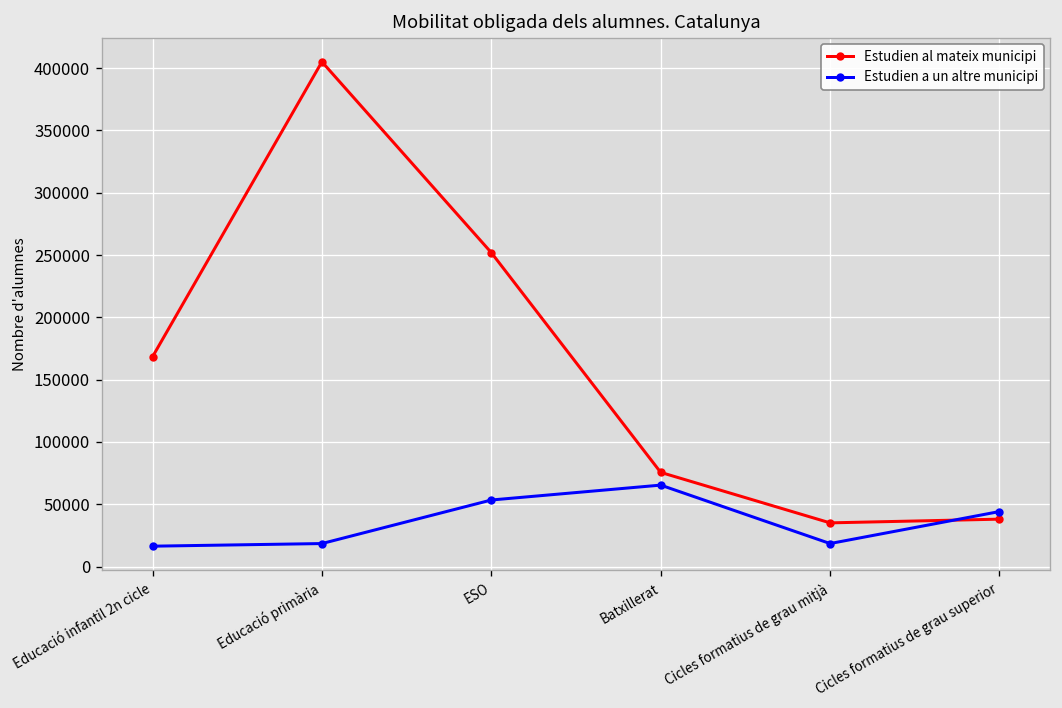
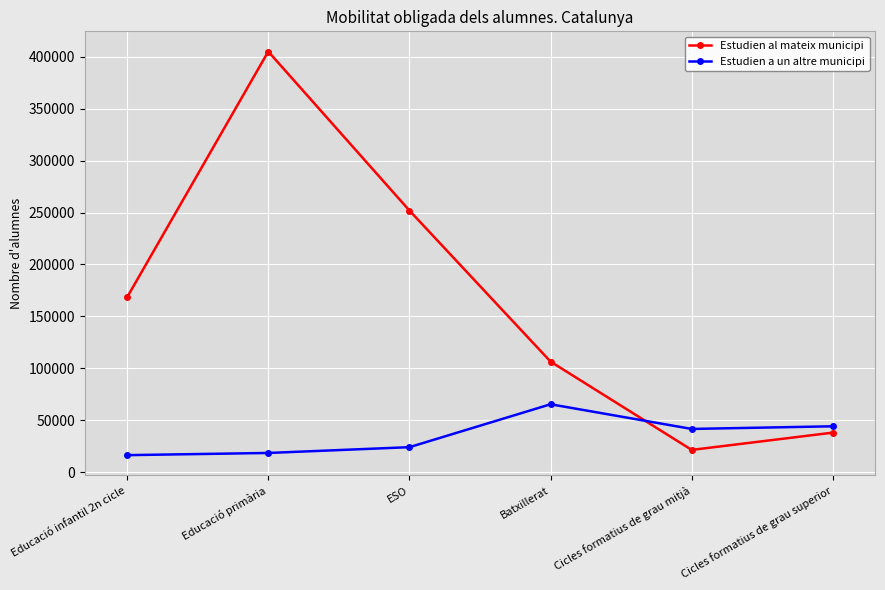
  {
    "Estudien al mateix municipi": {
      "Educació infantil 2n cicle": 168000,
      "Educació primària": 405000,
      "ESO": 252000,
-     "Batxillerat": 76000,
-     "Cicles formatius de grau mitjà": 35000,
+     "Batxillerat": 106000,
+     "Cicles formatius de grau mitjà": 21000,
      "Cicles formatius de grau superior": 38000
    },
    "Estudien a un altre municipi": {
      "Educació infantil 2n cicle": 16000,
      "Educació primària": 18000,
-     "ESO": 53000,
+     "ESO": 24000,
      "Batxillerat": 65000,
-     "Cicles formatius de grau mitjà": 18000,
+     "Cicles formatius de grau mitjà": 42000,
      "Cicles formatius de grau superior": 44000
    }
  }
